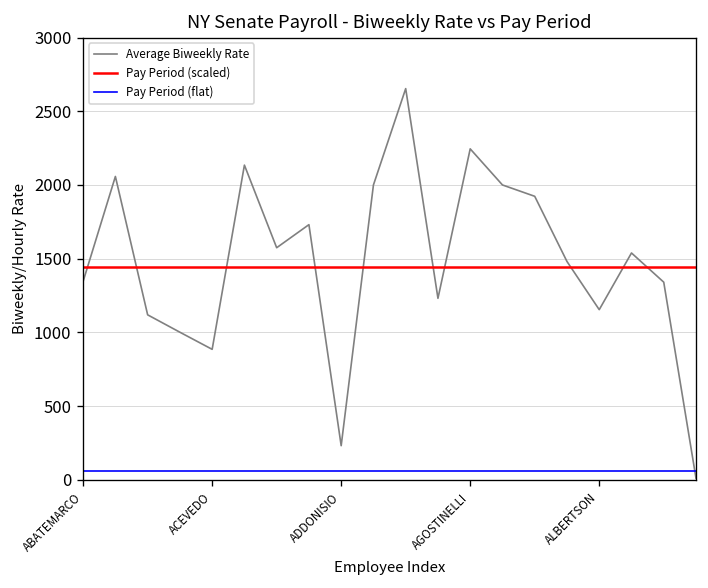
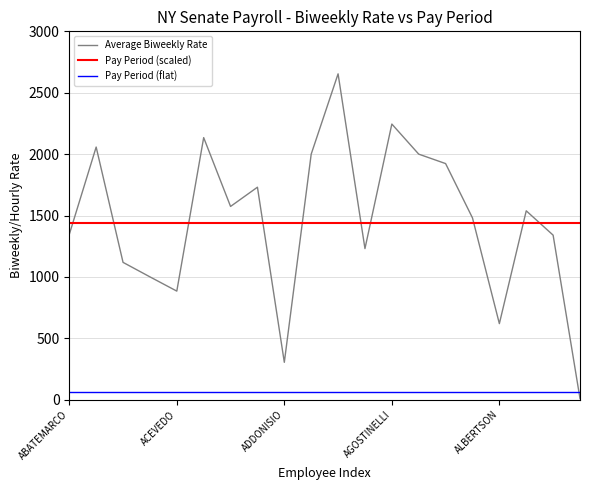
  {
    "Average Biweekly Rate": {
      "ABATEMARCO": 1350,
      "ACEVEDO": 880,
-     "ADDONISIO": 230,
+     "ADDONISIO": 300,
      "AGOSTINELLI": 2250,
-     "ALBERTSON": 1150
+     "ALBERTSON": 620
    },
    "Pay Period (scaled)": {
      "ABATEMARCO": 1440,
      "ACEVEDO": 1440,
      "ADDONISIO": 1440,
      "AGOSTINELLI": 1440,
      "ALBERTSON": 1440
    },
    "Pay Period (flat)": {
      "ABATEMARCO": 60,
      "ACEVEDO": 60,
      "ADDONISIO": 60,
      "AGOSTINELLI": 60,
      "ALBERTSON": 60
    }
  }
